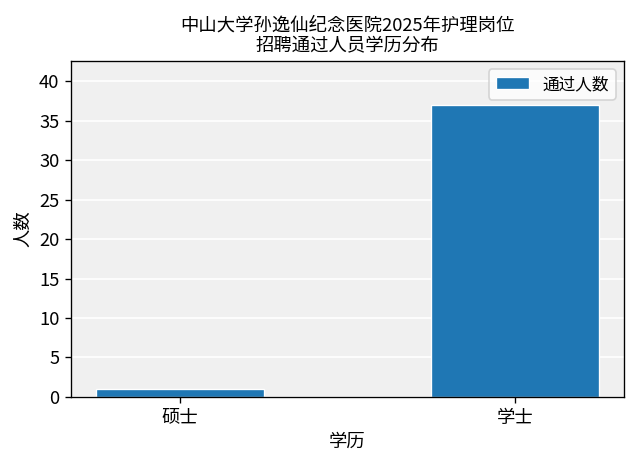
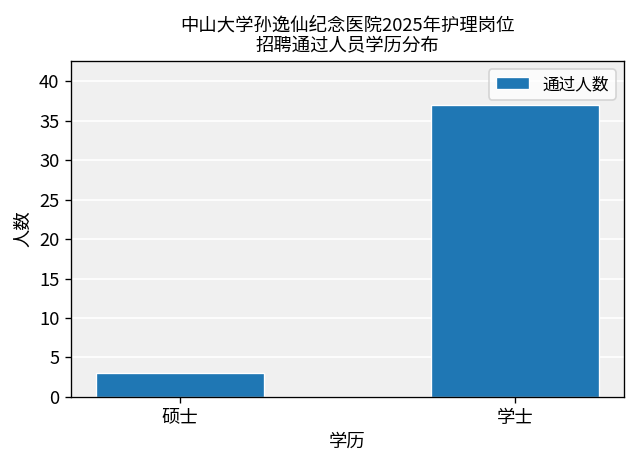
  {
-   "硕士": 1,
+   "硕士": 3,
    "学士": 37
  }
